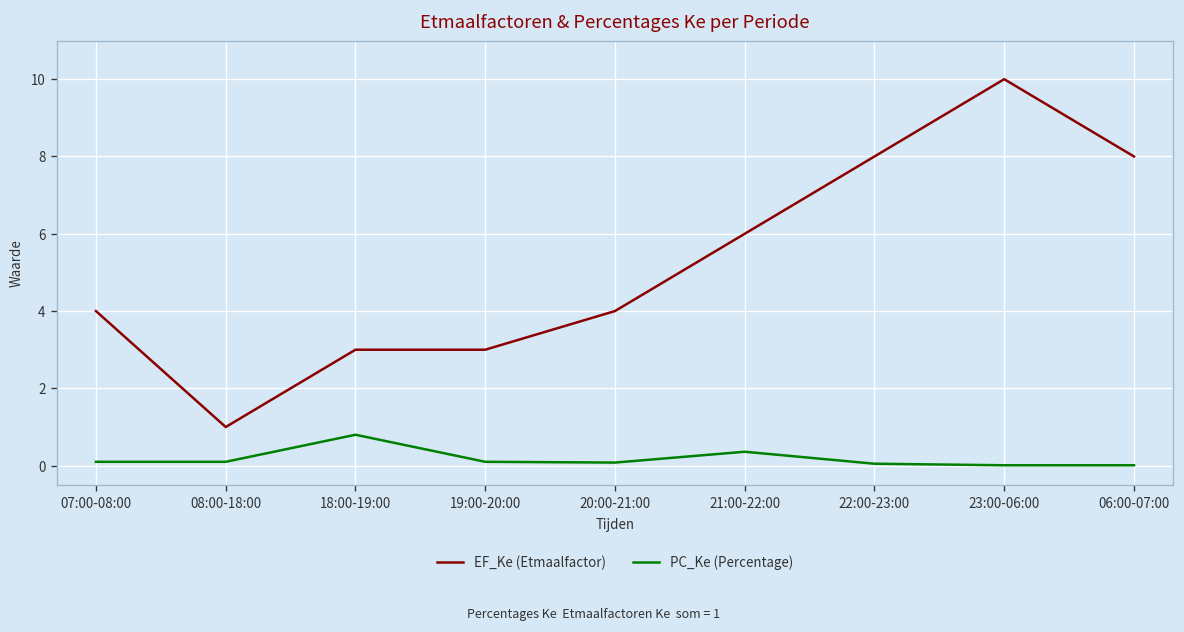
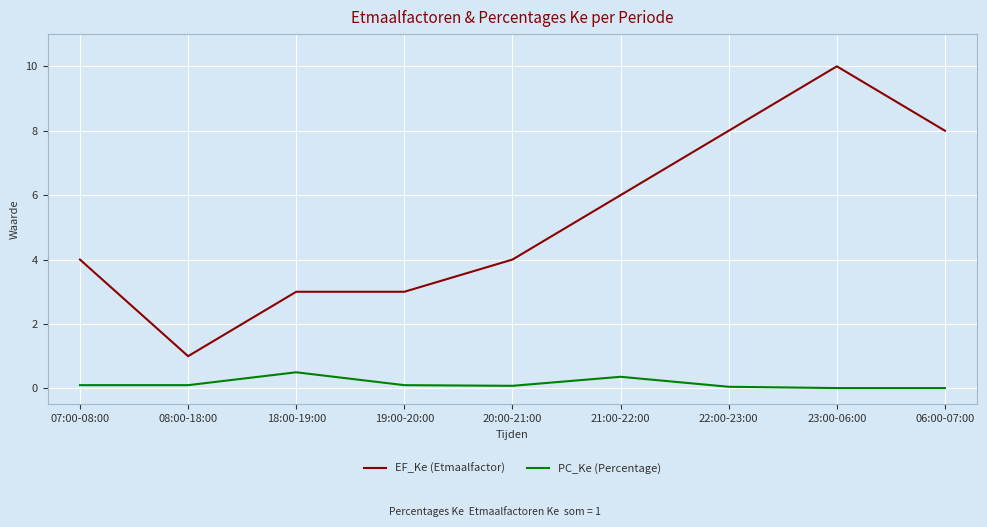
  {
    "EF_Ke (Etmaalfactor)": {
      "07:00-08:00": 4.0,
      "08:00-18:00": 1.0,
      "18:00-19:00": 3.0,
      "19:00-20:00": 3.0,
      "20:00-21:00": 4.0,
      "21:00-22:00": 6.0,
      "22:00-23:00": 8.0,
      "23:00-06:00": 10.0,
      "06:00-07:00": 8.0
    },
    "PC_Ke (Percentage)": {
      "07:00-08:00": 0.1,
      "08:00-18:00": 0.1,
-     "18:00-19:00": 0.8,
+     "18:00-19:00": 0.5,
      "19:00-20:00": 0.1,
      "20:00-21:00": 0.1,
      "21:00-22:00": 0.4,
      "22:00-23:00": 0.1,
      "23:00-06:00": 0.0,
      "06:00-07:00": 0.0
    }
  }
